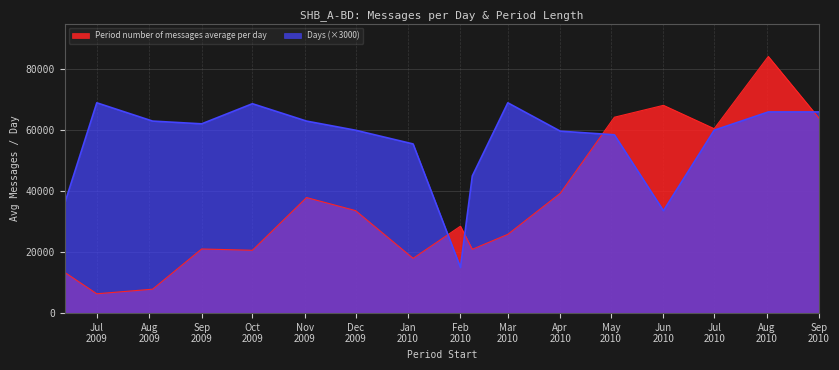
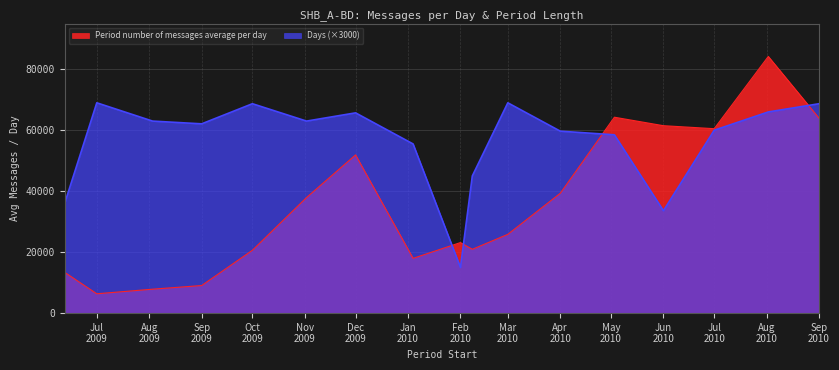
  {
    "Period number of messages average per day": {
      "Jul 2009": 6000,
-     "Sep 2009": 21000,
+     "Sep 2009": 9000,
      "Oct 2009": 21000,
-     "Dec 2009": 34000,
-     "Feb 2010": 29000,
+     "Dec 2009": 52000,
+     "Feb 2010": 23000,
      "Mar 2010": 26000,
      "Apr 2010": 39000,
-     "Jun 2010": 68000,
+     "Jun 2010": 61000,
      "Sep 2010": 64000
    },
    "Days (×3000)": {
      "Jul 2009": 69000,
      "Sep 2009": 62000,
      "Oct 2009": 69000,
-     "Dec 2009": 60000,
+     "Dec 2009": 66000,
      "Feb 2010": 15000,
      "Mar 2010": 69000,
      "Apr 2010": 60000,
      "Jun 2010": 34000,
-     "Sep 2010": 66000
+     "Sep 2010": 69000
    }
  }
